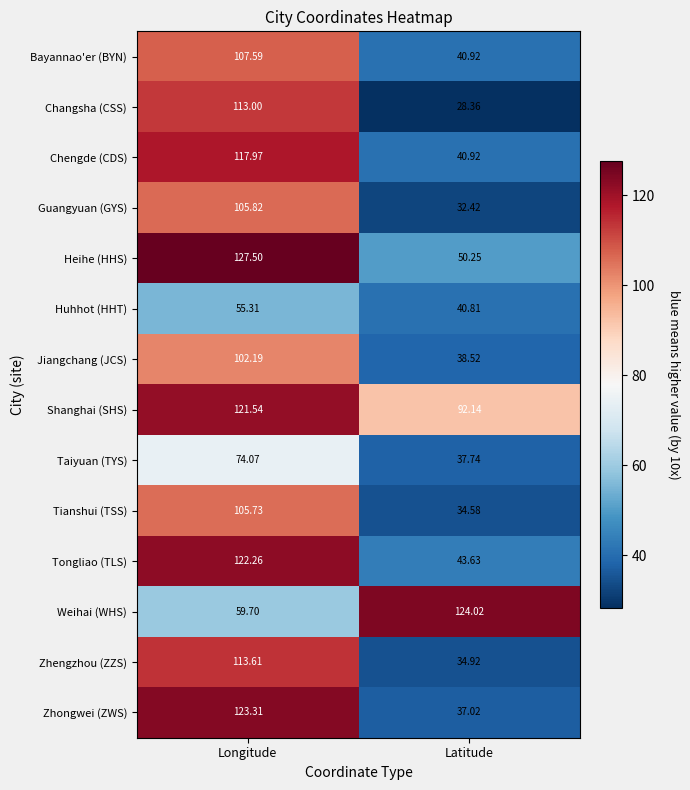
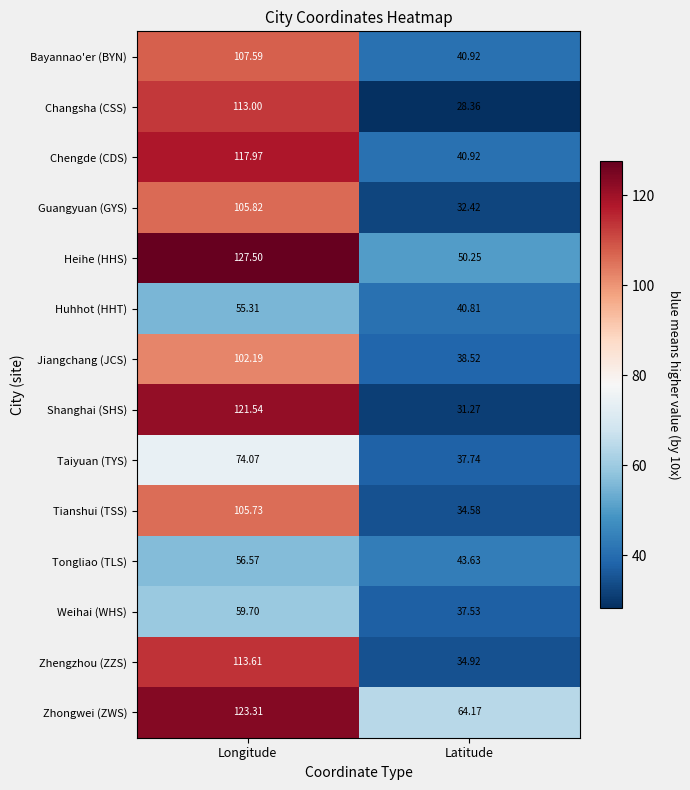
  {
    "Bayannao'er (BYN)": {
      "Longitude": 107.59,
      "Latitude": 40.92
    },
    "Changsha (CSS)": {
      "Longitude": 113.00,
      "Latitude": 28.36
    },
    "Chengde (CDS)": {
      "Longitude": 117.97,
      "Latitude": 40.92
    },
    "Guangyuan (GYS)": {
      "Longitude": 105.82,
      "Latitude": 32.42
    },
    "Heihe (HHS)": {
      "Longitude": 127.50,
      "Latitude": 50.25
    },
    "Huhhot (HHT)": {
      "Longitude": 55.31,
      "Latitude": 40.81
    },
    "Jiangchang (JCS)": {
      "Longitude": 102.19,
      "Latitude": 38.52
    },
    "Shanghai (SHS)": {
      "Longitude": 121.54,
-     "Latitude": 92.14
+     "Latitude": 31.27
    },
    "Taiyuan (TYS)": {
      "Longitude": 74.07,
      "Latitude": 37.74
    },
    "Tianshui (TSS)": {
      "Longitude": 105.73,
      "Latitude": 34.58
    },
    "Tongliao (TLS)": {
-     "Longitude": 122.26,
+     "Longitude": 56.57,
      "Latitude": 43.63
    },
    "Weihai (WHS)": {
      "Longitude": 59.70,
-     "Latitude": 124.02
+     "Latitude": 37.53
    },
    "Zhengzhou (ZZS)": {
      "Longitude": 113.61,
      "Latitude": 34.92
    },
    "Zhongwei (ZWS)": {
      "Longitude": 123.31,
-     "Latitude": 37.02
+     "Latitude": 64.17
    }
  }
